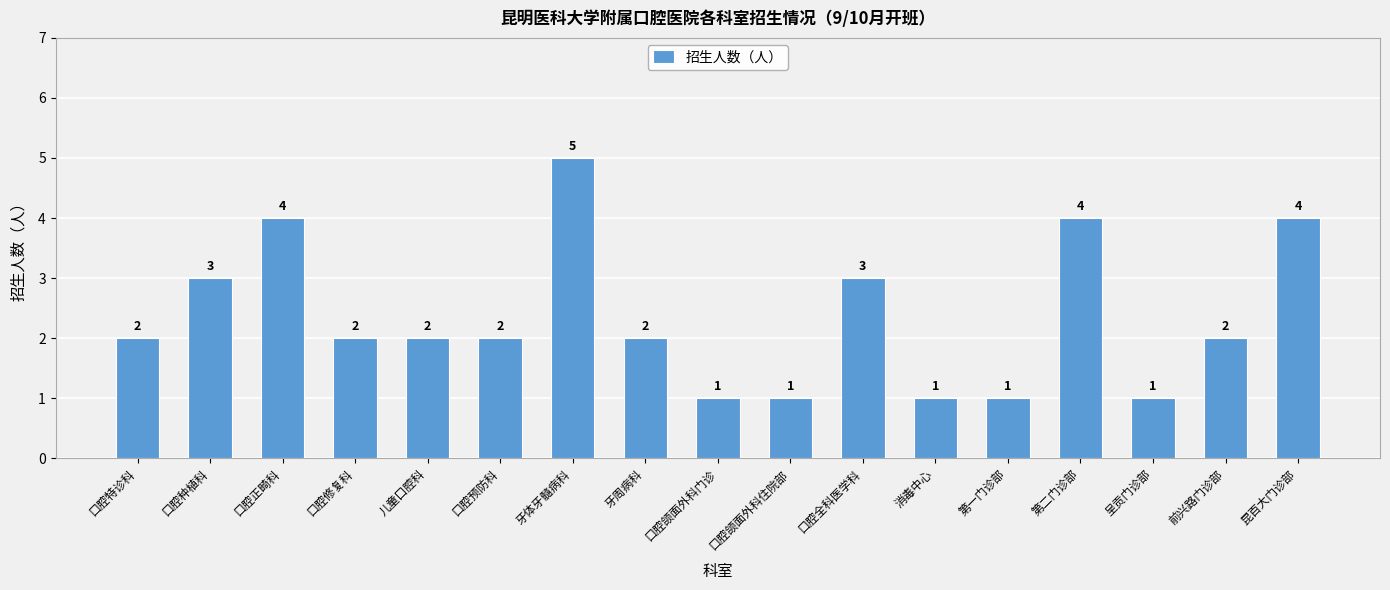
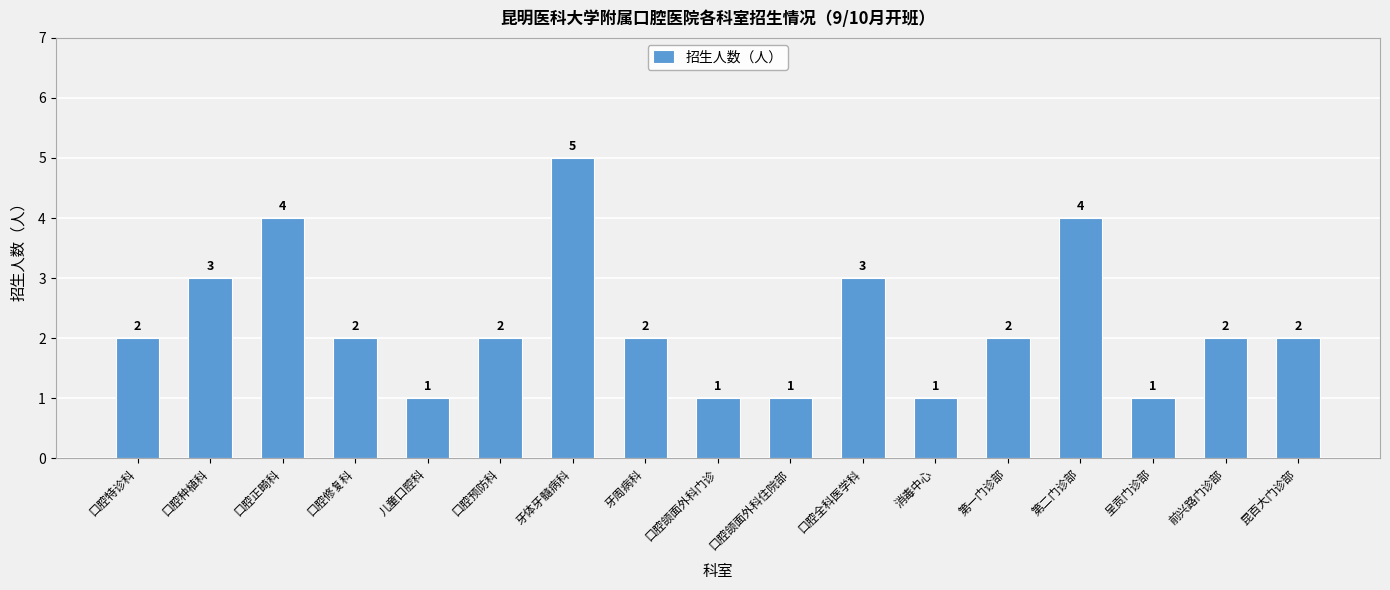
  {
    "口腔特诊科": 2,
    "口腔种植科": 3,
    "口腔正畸科": 4,
    "口腔修复科": 2,
-   "儿童口腔科": 2,
+   "儿童口腔科": 1,
    "口腔预防科": 2,
    "牙体牙髓病科": 5,
    "牙周病科": 2,
    "口腔颌面外科门诊": 1,
    "口腔颌面外科住院部": 1,
    "口腔全科医学科": 3,
    "消毒中心": 1,
-   "第一门诊部": 1,
+   "第一门诊部": 2,
    "第二门诊部": 4,
    "呈贡门诊部": 1,
    "前兴路门诊部": 2,
-   "昆百大门诊部": 4
+   "昆百大门诊部": 2
  }
